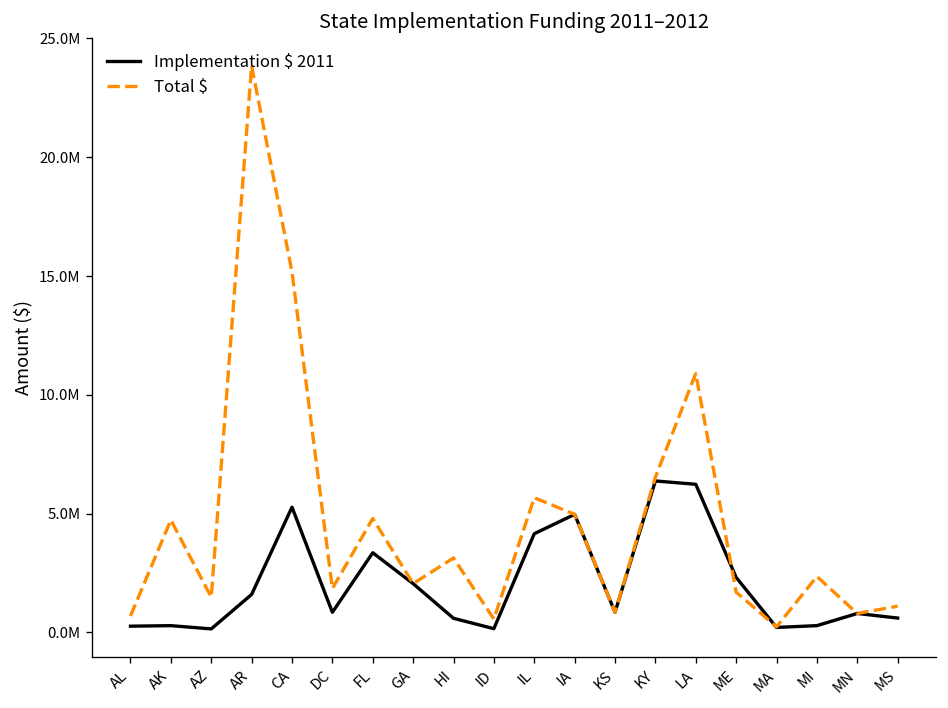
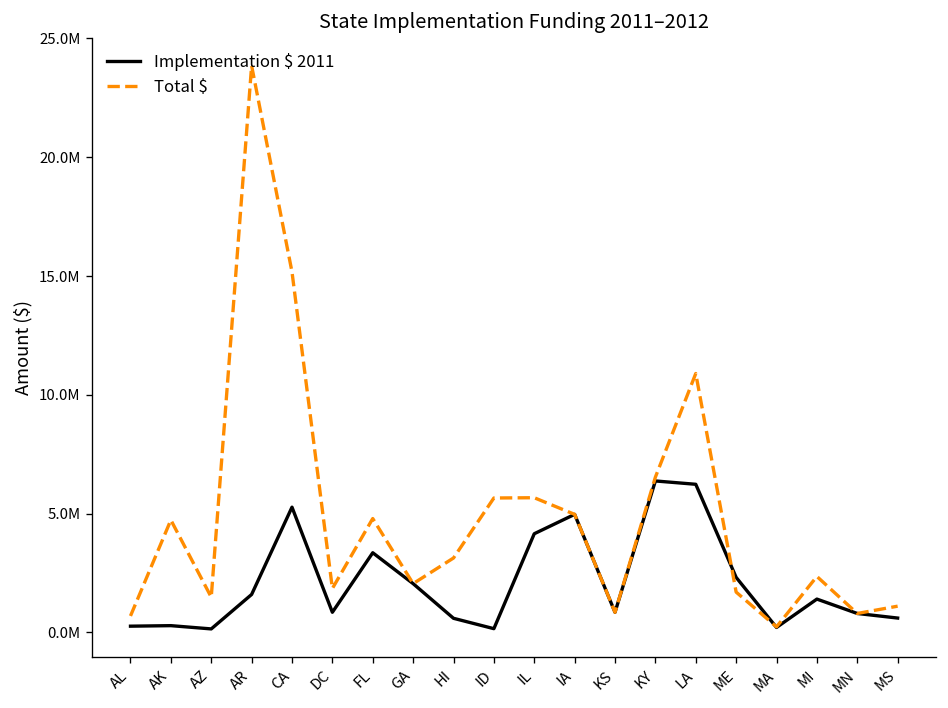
  {
    "Implementation $ 2011": {
      "AL": 300000,
      "AK": 300000,
      "AZ": 200000,
      "AR": 1600000,
      "CA": 5300000,
      "DC": 900000,
      "FL": 3400000,
      "HI": 600000,
      "ID": 200000,
      "IL": 4200000,
      "KY": 6400000,
      "LA": 6200000,
      "ME": 2300000,
-     "MI": 300000,
+     "MI": 1400000,
      "MS": 600000
    },
    "Total $": {
      "AL": 700000,
      "AK": 4700000,
      "AZ": 1500000,
      "AR": 23900000,
      "CA": 15200000,
      "DC": 1900000,
      "FL": 4800000,
      "HI": 3100000,
-     "ID": 600000,
+     "ID": 5700000,
      "IL": 5700000,
      "KY": 6500000,
      "LA": 10900000,
      "ME": 1700000,
      "MI": 2400000,
      "MS": 1100000
    }
  }
